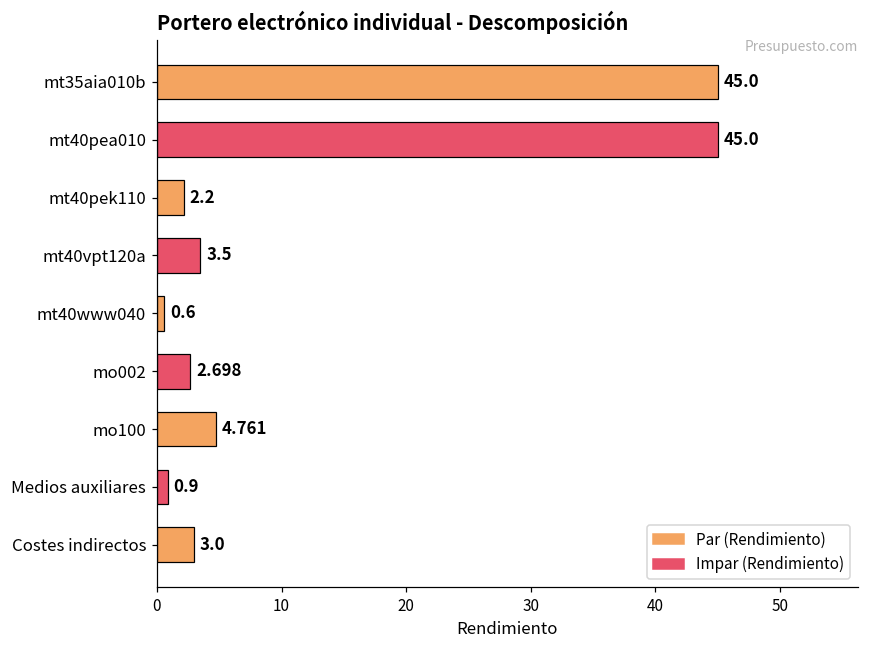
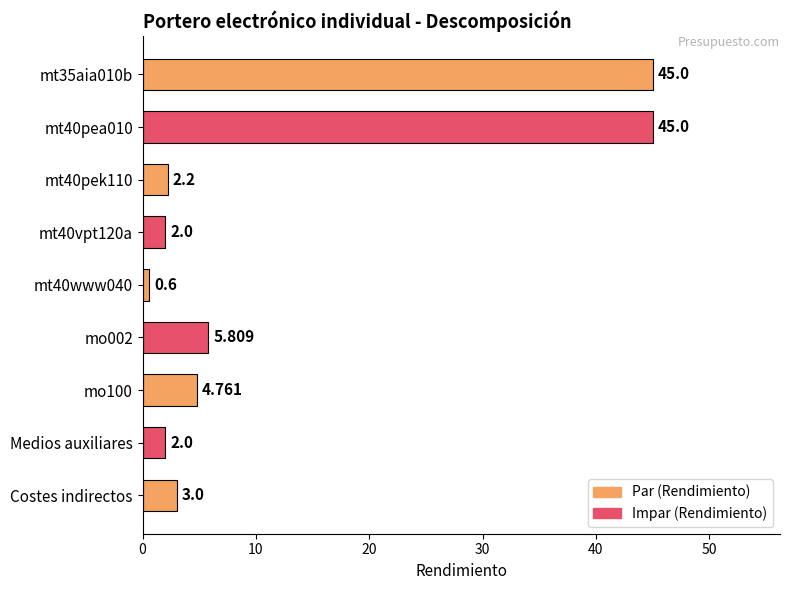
  {
    "mt35aia010b": 45.0,
    "mt40pea010": 45.0,
    "mt40pek110": 2.2,
-   "mt40vpt120a": 3.5,
+   "mt40vpt120a": 2.0,
    "mt40www040": 0.6,
-   "mo002": 2.698,
+   "mo002": 5.809,
    "mo100": 4.761,
-   "Medios auxiliares": 0.9,
+   "Medios auxiliares": 2.0,
    "Costes indirectos": 3.0
  }
